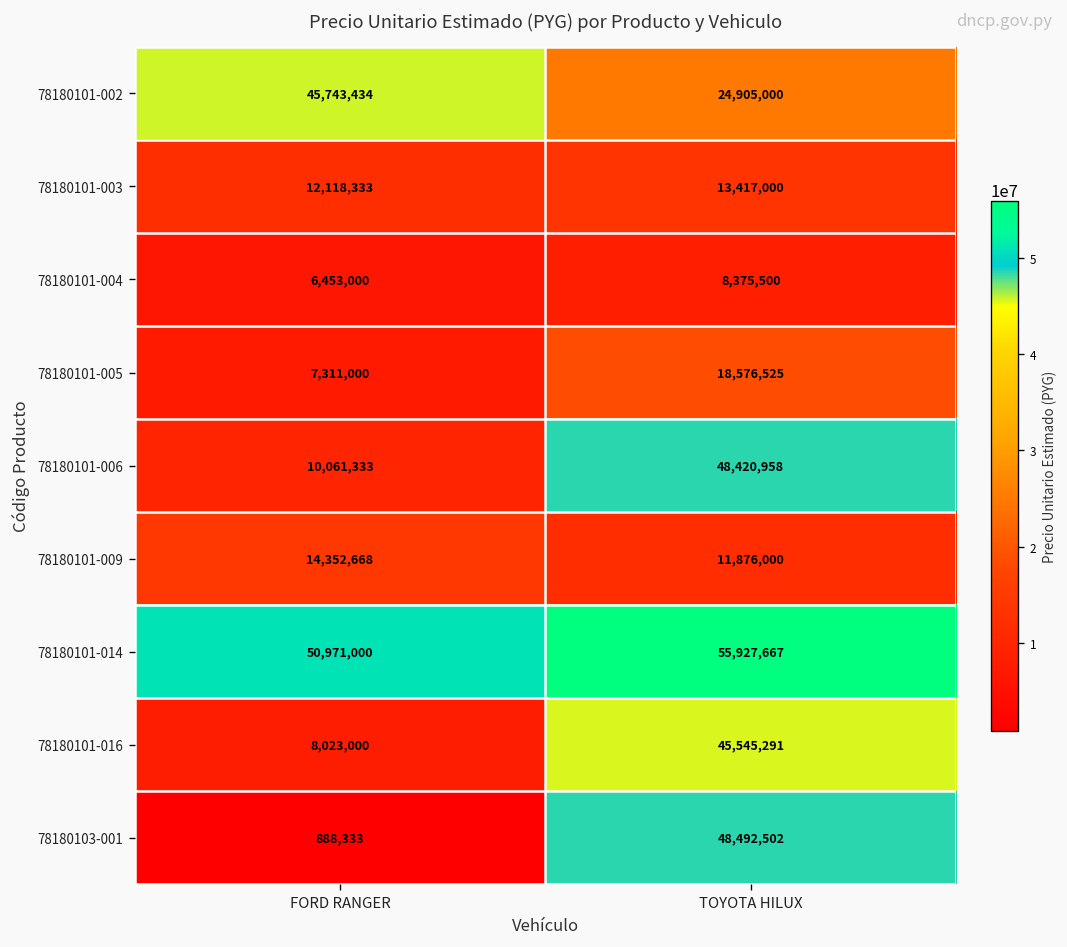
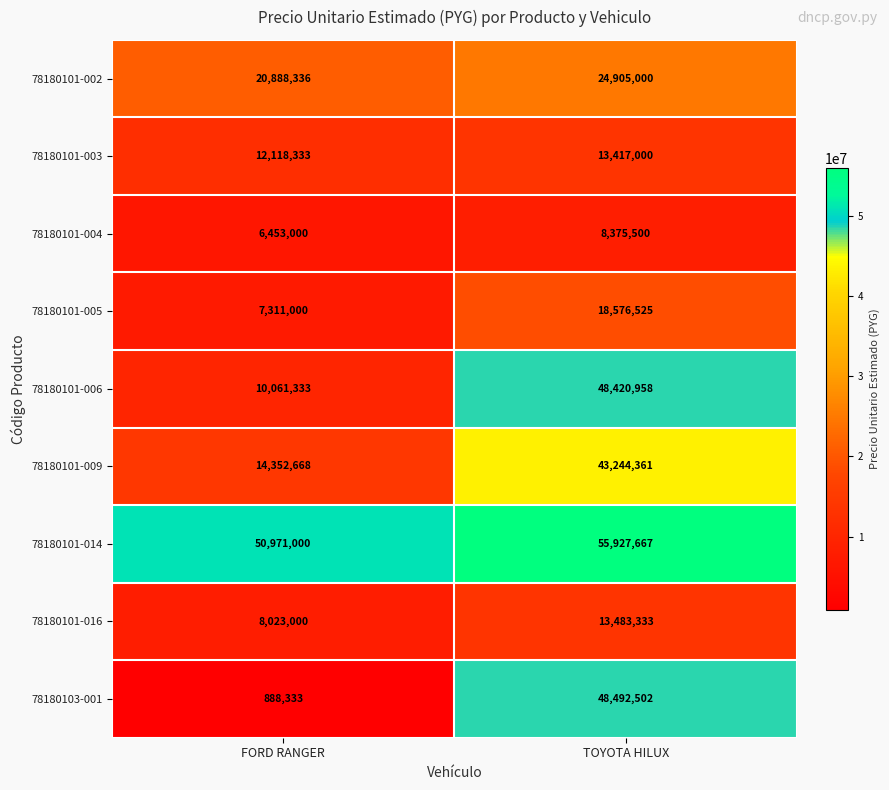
  {
    "78180101-002": {
-     "FORD RANGER": "45,743,434",
+     "FORD RANGER": "20,888,336",
      "TOYOTA HILUX": "24,905,000"
    },
    "78180101-003": {
      "FORD RANGER": "12,118,333",
      "TOYOTA HILUX": "13,417,000"
    },
    "78180101-004": {
      "FORD RANGER": "6,453,000",
      "TOYOTA HILUX": "8,375,500"
    },
    "78180101-005": {
      "FORD RANGER": "7,311,000",
      "TOYOTA HILUX": "18,576,525"
    },
    "78180101-006": {
      "FORD RANGER": "10,061,333",
      "TOYOTA HILUX": "48,420,958"
    },
    "78180101-009": {
      "FORD RANGER": "14,352,668",
-     "TOYOTA HILUX": "11,876,000"
+     "TOYOTA HILUX": "43,244,361"
    },
    "78180101-014": {
      "FORD RANGER": "50,971,000",
      "TOYOTA HILUX": "55,927,667"
    },
    "78180101-016": {
      "FORD RANGER": "8,023,000",
-     "TOYOTA HILUX": "45,545,291"
+     "TOYOTA HILUX": "13,483,333"
    },
    "78180103-001": {
      "FORD RANGER": "888,333",
      "TOYOTA HILUX": "48,492,502"
    }
  }
